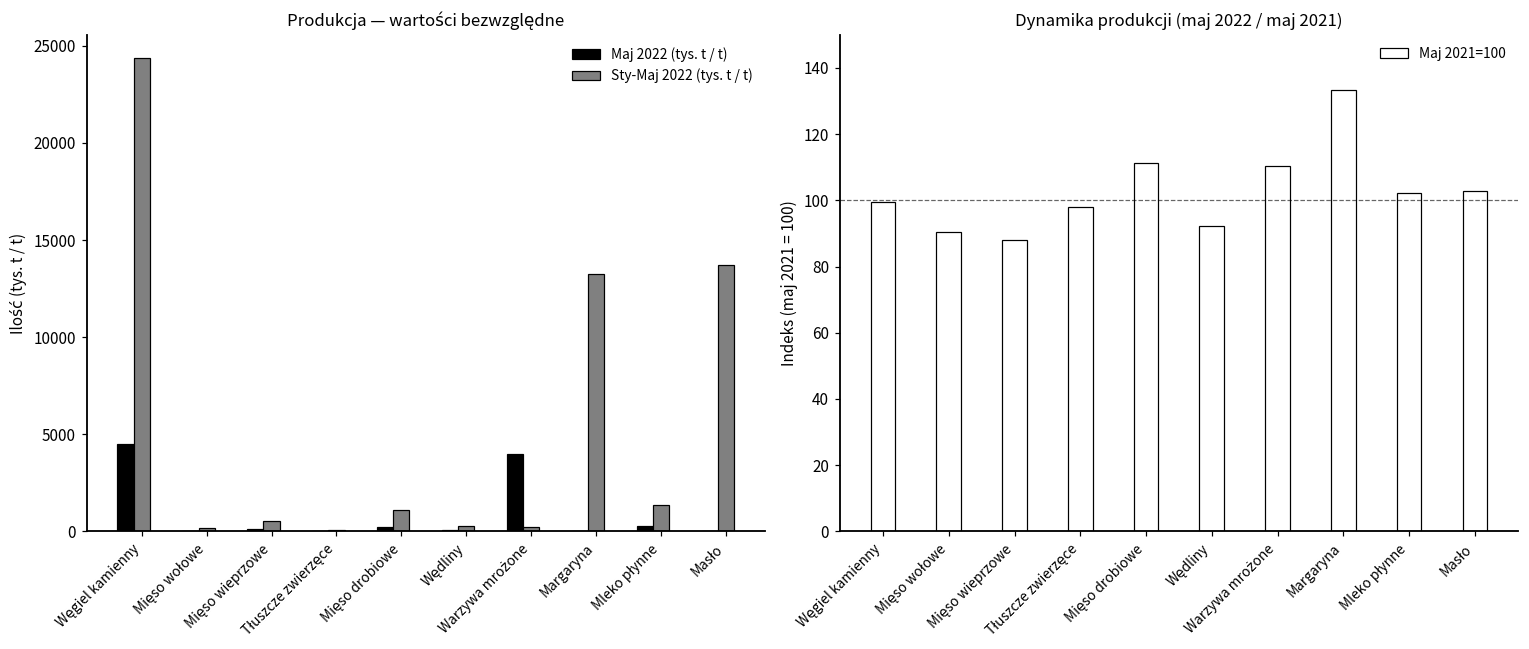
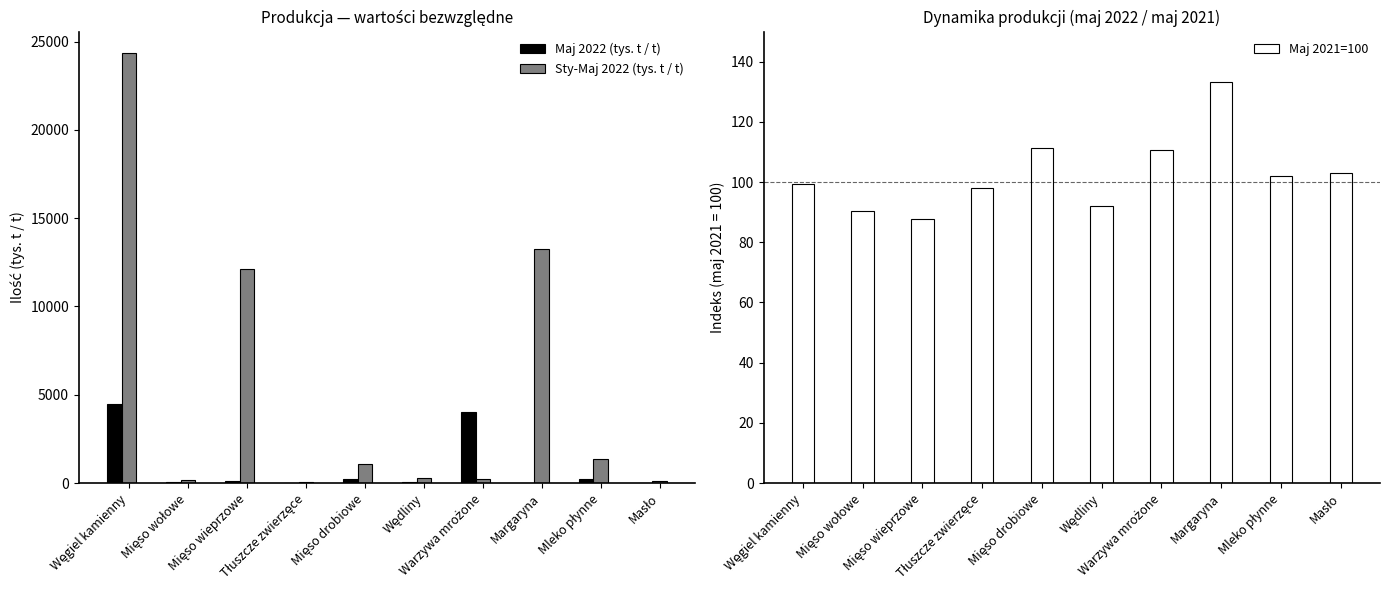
  {
    "Produkcja — wartości bezwzględne": {
      "Maj 2022 (tys. t / t)": {
        "Węgiel kamienny": 4500,
        "Mięso drobiowe": 200,
        "Warzywa mrożone": 4000,
        "Mleko płynne": 300
      },
      "Sty-Maj 2022 (tys. t / t)": {
        "Węgiel kamienny": 24300,
        "Mięso wołowe": 200,
-       "Mięso wieprzowe": 500,
+       "Mięso wieprzowe": 12100,
        "Mięso drobiowe": 1100,
        "Wędliny": 300,
        "Warzywa mrożone": 200,
        "Margaryna": 13300,
        "Mleko płynne": 1300,
-       "Masło": 13700
+       "Masło": 100
      }
    },
    "Dynamika produkcji (maj 2022 / maj 2021)": {
      "Węgiel kamienny": 100,
      "Mięso wołowe": 90,
      "Mięso wieprzowe": 88,
      "Tłuszcze zwierzęce": 98,
      "Mięso drobiowe": 111,
      "Wędliny": 92,
      "Warzywa mrożone": 111,
      "Margaryna": 133,
      "Mleko płynne": 102,
      "Masło": 103
    }
  }
